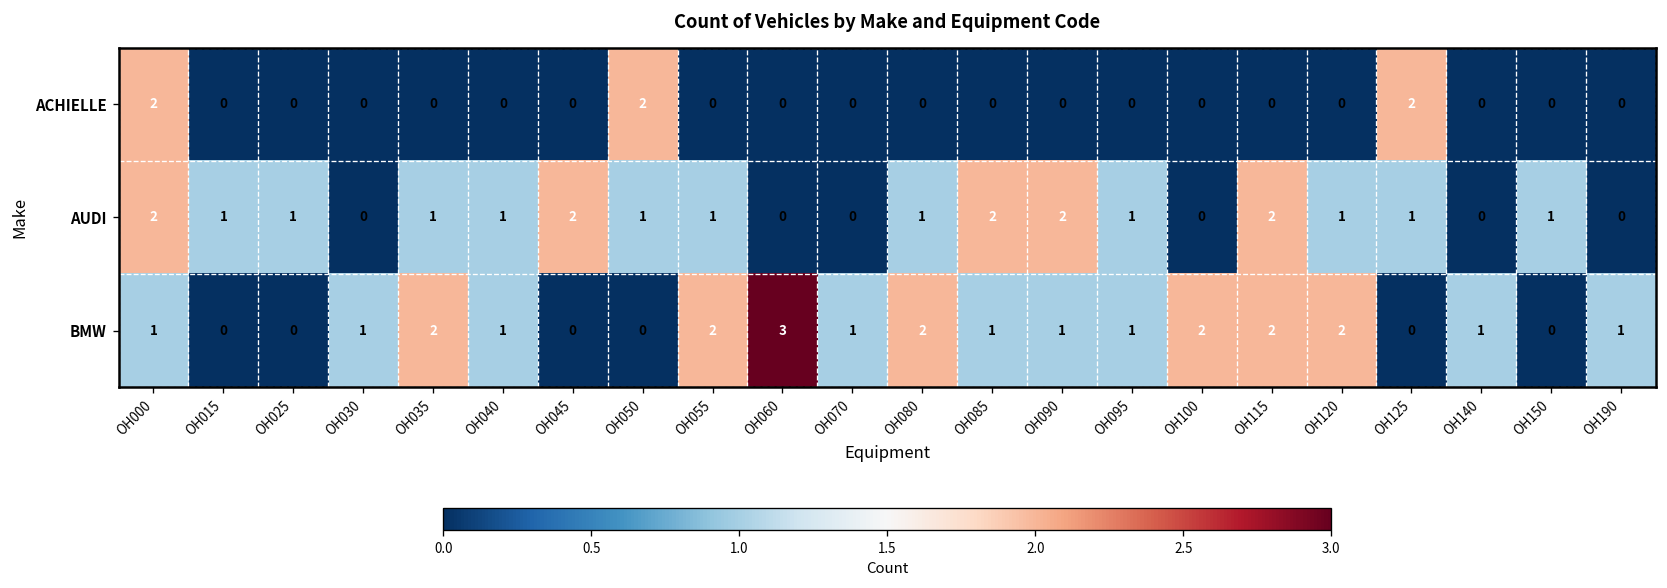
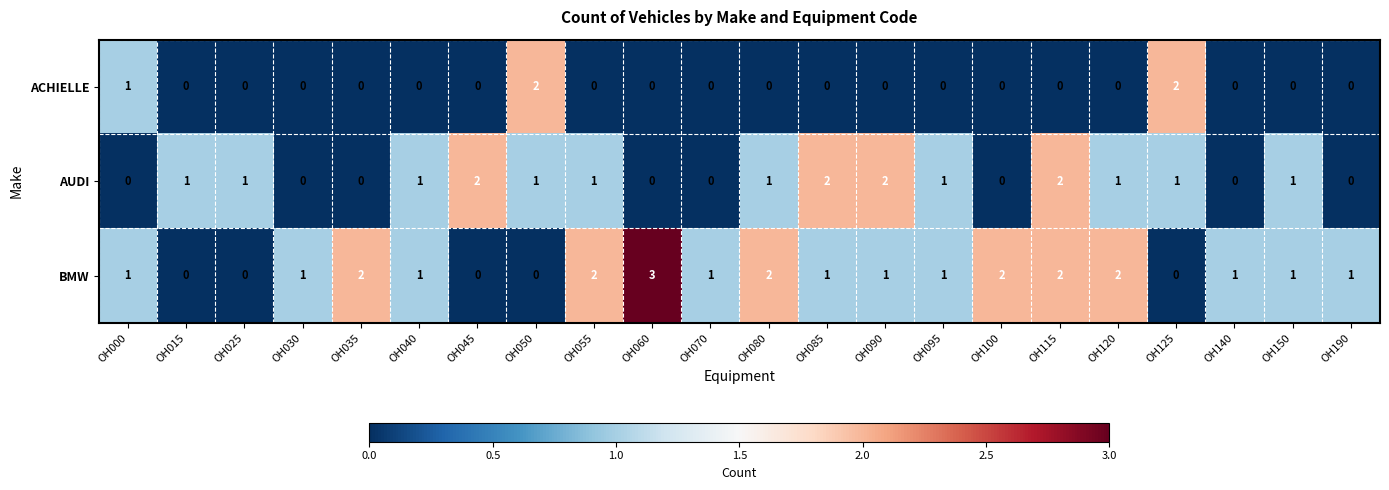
  {
    "ACHIELLE": {
-     "OH000": 2,
+     "OH000": 1,
      "OH015": 0,
      "OH025": 0,
      "OH030": 0,
      "OH035": 0,
      "OH040": 0,
      "OH045": 0,
      "OH050": 2,
      "OH055": 0,
      "OH060": 0,
      "OH070": 0,
      "OH080": 0,
      "OH085": 0,
      "OH090": 0,
      "OH095": 0,
      "OH100": 0,
      "OH115": 0,
      "OH120": 0,
      "OH125": 2,
      "OH140": 0,
      "OH150": 0,
      "OH190": 0
    },
    "AUDI": {
-     "OH000": 2,
+     "OH000": 0,
      "OH015": 1,
      "OH025": 1,
      "OH030": 0,
-     "OH035": 1,
+     "OH035": 0,
      "OH040": 1,
      "OH045": 2,
      "OH050": 1,
      "OH055": 1,
      "OH060": 0,
      "OH070": 0,
      "OH080": 1,
      "OH085": 2,
      "OH090": 2,
      "OH095": 1,
      "OH100": 0,
      "OH115": 2,
      "OH120": 1,
      "OH125": 1,
      "OH140": 0,
      "OH150": 1,
      "OH190": 0
    },
    "BMW": {
      "OH000": 1,
      "OH015": 0,
      "OH025": 0,
      "OH030": 1,
      "OH035": 2,
      "OH040": 1,
      "OH045": 0,
      "OH050": 0,
      "OH055": 2,
      "OH060": 3,
      "OH070": 1,
      "OH080": 2,
      "OH085": 1,
      "OH090": 1,
      "OH095": 1,
      "OH100": 2,
      "OH115": 2,
      "OH120": 2,
      "OH125": 0,
      "OH140": 1,
-     "OH150": 0,
+     "OH150": 1,
      "OH190": 1
    }
  }
